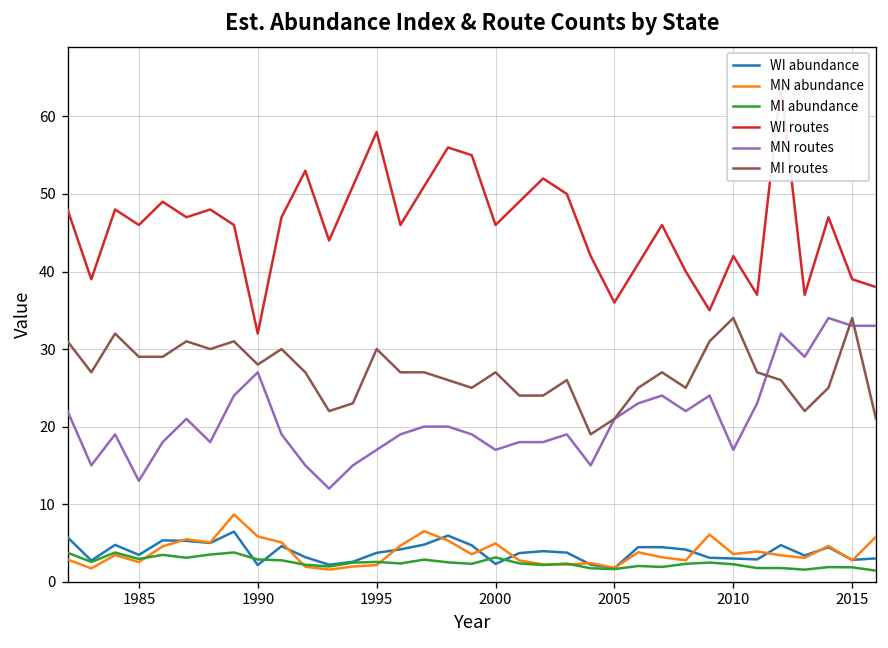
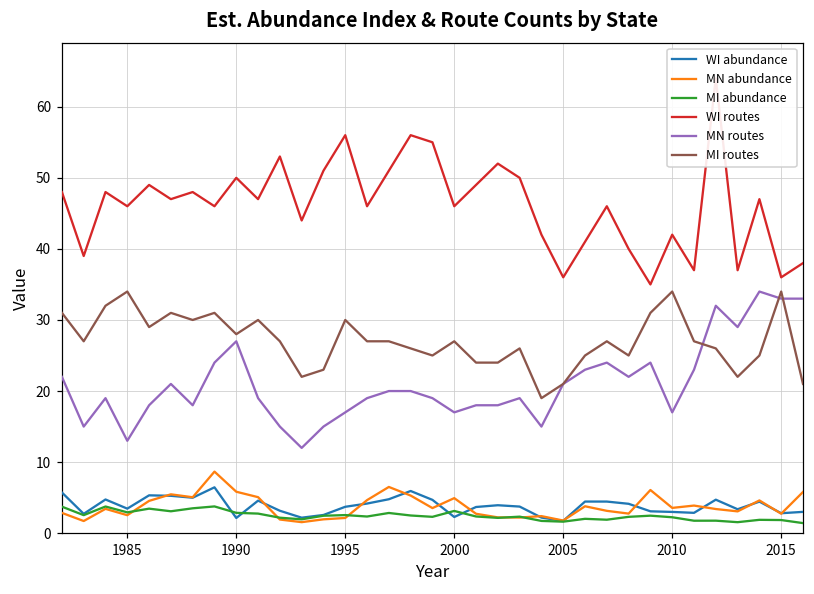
  {
    "WI abundance": {
      "1985": 3,
      "1990": 2,
      "1995": 4,
      "2000": 2,
      "2010": 3
    },
    "MN abundance": {
      "1985": 3,
      "1990": 6,
      "1995": 2,
      "2000": 5,
      "2010": 4
    },
    "MI abundance": {
      "1985": 3,
      "1990": 3,
      "1995": 3,
      "2000": 3,
      "2010": 2,
      "2015": 2
    },
    "WI routes": {
      "1985": 46,
-     "1990": 32,
-     "1995": 58,
+     "1990": 50,
+     "1995": 56,
      "2000": 46,
      "2005": 36,
      "2010": 42,
-     "2015": 39
+     "2015": 36
    },
    "MN routes": {
      "1985": 13,
      "1990": 27,
      "1995": 17,
      "2000": 17,
      "2010": 17,
      "2015": 33
    },
    "MI routes": {
-     "1985": 29,
+     "1985": 34,
      "1990": 28,
      "1995": 30,
      "2000": 27,
      "2010": 34,
      "2015": 34
    }
  }
